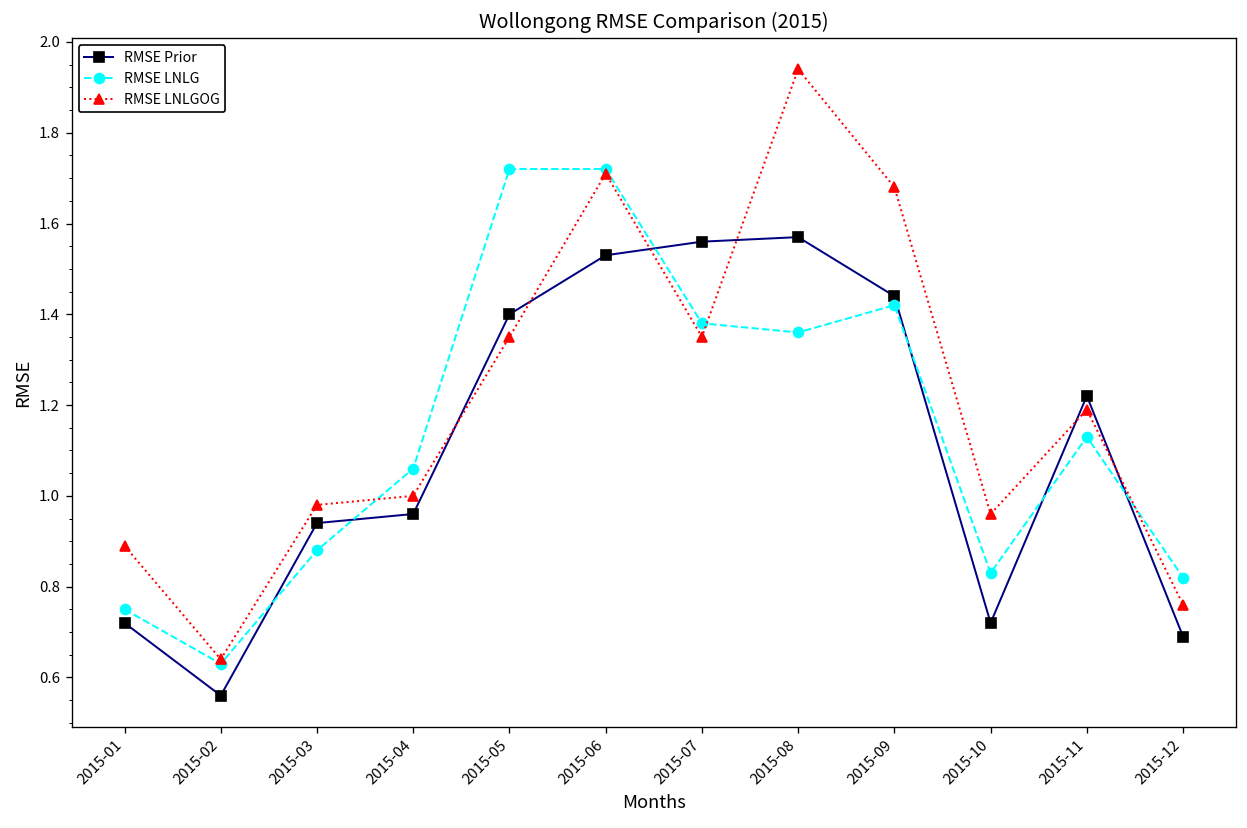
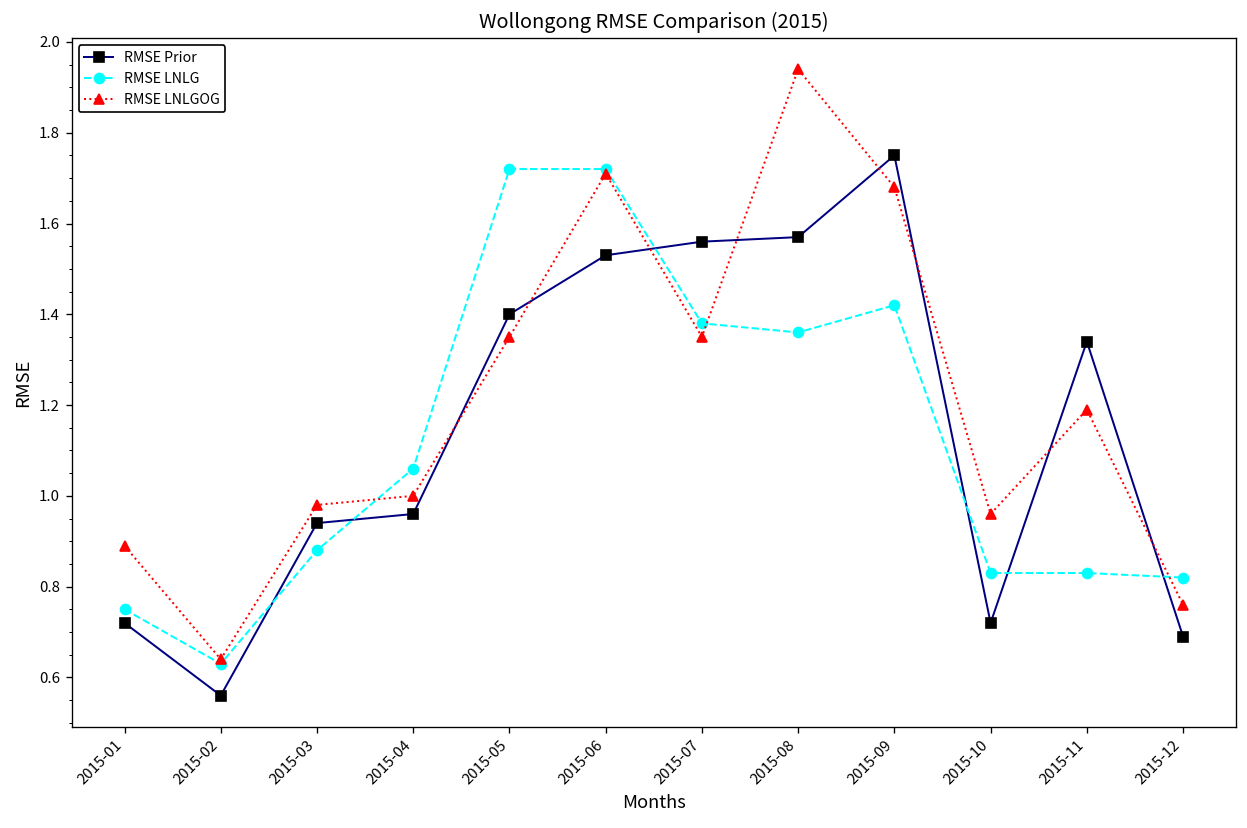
  {
    "RMSE Prior": {
      "2015-01": 0.72,
      "2015-02": 0.56,
      "2015-03": 0.94,
      "2015-04": 0.96,
      "2015-05": 1.40,
      "2015-06": 1.53,
      "2015-07": 1.56,
      "2015-08": 1.57,
-     "2015-09": 1.44,
+     "2015-09": 1.75,
      "2015-10": 0.72,
-     "2015-11": 1.22,
+     "2015-11": 1.34,
      "2015-12": 0.69
    },
    "RMSE LNLG": {
      "2015-01": 0.75,
      "2015-02": 0.63,
      "2015-03": 0.88,
      "2015-04": 1.06,
      "2015-05": 1.72,
      "2015-06": 1.72,
      "2015-07": 1.38,
      "2015-08": 1.36,
      "2015-09": 1.42,
      "2015-10": 0.83,
-     "2015-11": 1.13,
+     "2015-11": 0.83,
      "2015-12": 0.82
    },
    "RMSE LNLGOG": {
      "2015-01": 0.89,
      "2015-02": 0.64,
      "2015-03": 0.98,
      "2015-04": 1.00,
      "2015-05": 1.35,
      "2015-06": 1.71,
      "2015-07": 1.35,
      "2015-08": 1.94,
      "2015-09": 1.68,
      "2015-10": 0.96,
      "2015-11": 1.19,
      "2015-12": 0.76
    }
  }
